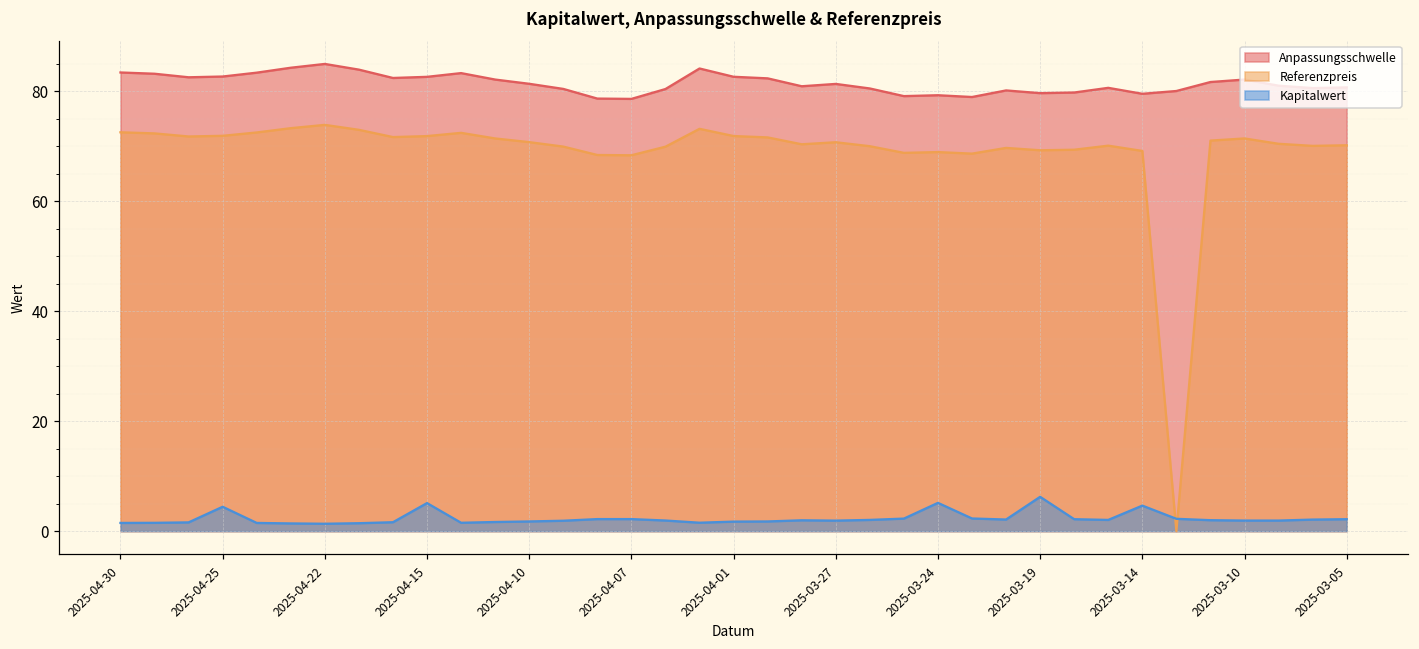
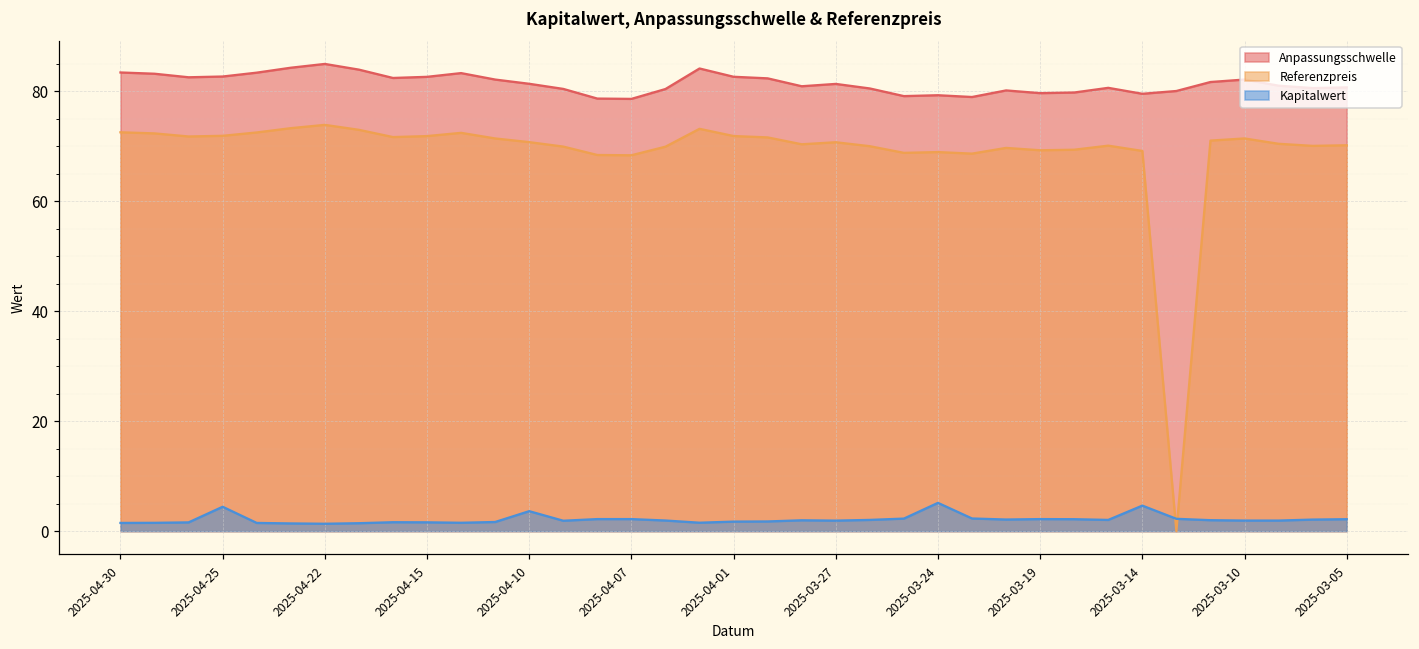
  {
    "Kapitalwert": {
      "2025-04-30": 1,
      "2025-04-25": 4,
      "2025-04-22": 1,
-     "2025-04-15": 5,
-     "2025-04-10": 2,
+     "2025-04-15": 2,
+     "2025-04-10": 4,
      "2025-04-07": 2,
      "2025-04-01": 2,
      "2025-03-27": 2,
      "2025-03-24": 5,
-     "2025-03-19": 6,
+     "2025-03-19": 2,
      "2025-03-14": 5,
      "2025-03-10": 2,
      "2025-03-05": 2
    }
  }
